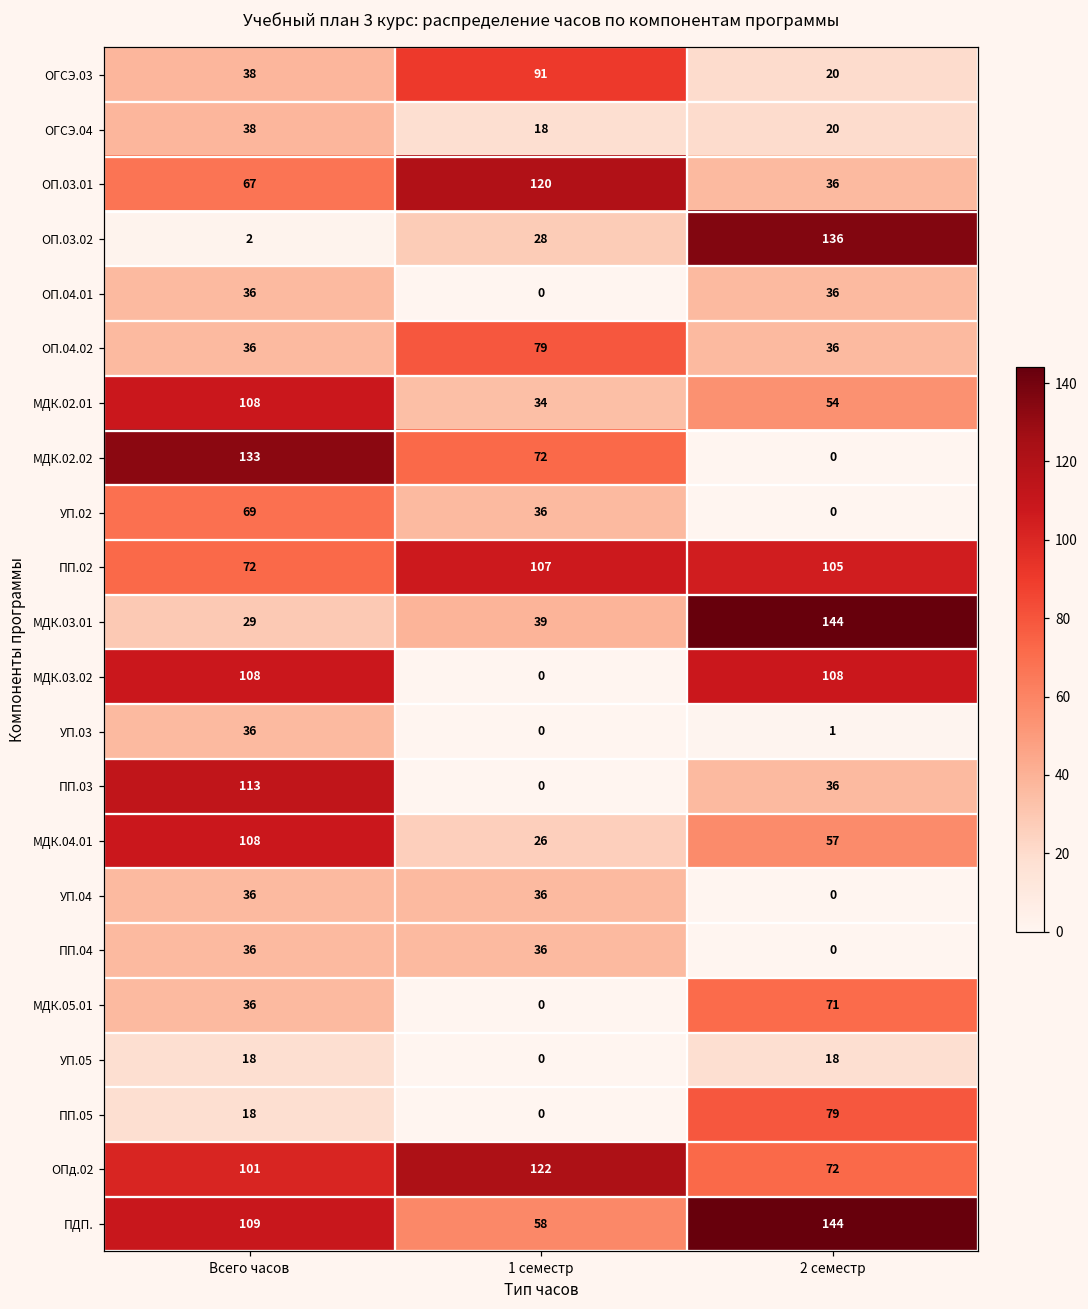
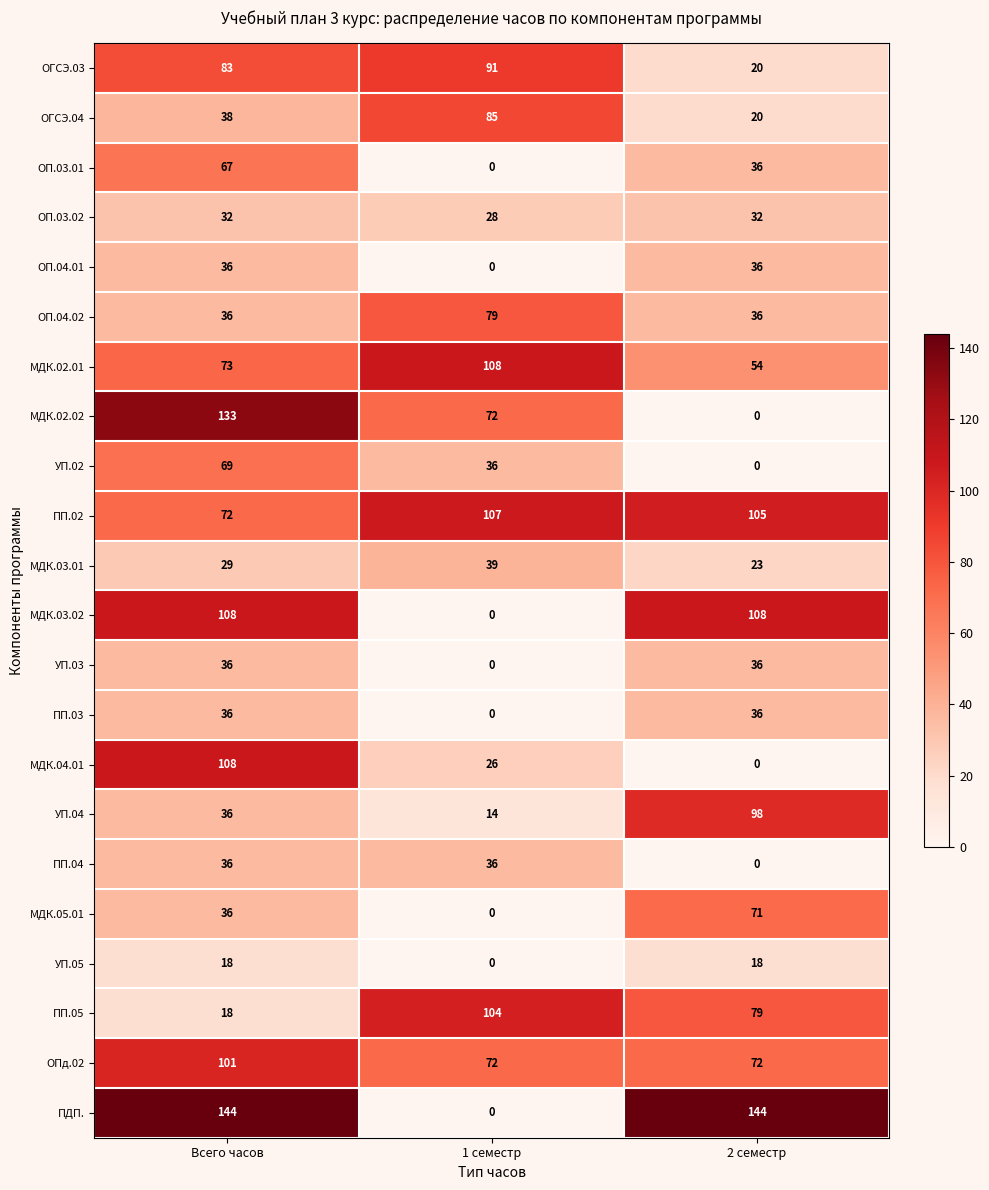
  {
    "ОГСЭ.03": {
-     "Всего часов": 38,
+     "Всего часов": 83,
      "1 семестр": 91,
      "2 семестр": 20
    },
    "ОГСЭ.04": {
      "Всего часов": 38,
-     "1 семестр": 18,
+     "1 семестр": 85,
      "2 семестр": 20
    },
    "ОП.03.01": {
      "Всего часов": 67,
-     "1 семестр": 120,
+     "1 семестр": 0,
      "2 семестр": 36
    },
    "ОП.03.02": {
-     "Всего часов": 2,
+     "Всего часов": 32,
      "1 семестр": 28,
-     "2 семестр": 136
+     "2 семестр": 32
    },
    "ОП.04.01": {
      "Всего часов": 36,
      "1 семестр": 0,
      "2 семестр": 36
    },
    "ОП.04.02": {
      "Всего часов": 36,
      "1 семестр": 79,
      "2 семестр": 36
    },
    "МДК.02.01": {
-     "Всего часов": 108,
-     "1 семестр": 34,
+     "Всего часов": 73,
+     "1 семестр": 108,
      "2 семестр": 54
    },
    "МДК.02.02": {
      "Всего часов": 133,
      "1 семестр": 72,
      "2 семестр": 0
    },
    "УП.02": {
      "Всего часов": 69,
      "1 семестр": 36,
      "2 семестр": 0
    },
    "ПП.02": {
      "Всего часов": 72,
      "1 семестр": 107,
      "2 семестр": 105
    },
    "МДК.03.01": {
      "Всего часов": 29,
      "1 семестр": 39,
-     "2 семестр": 144
+     "2 семестр": 23
    },
    "МДК.03.02": {
      "Всего часов": 108,
      "1 семестр": 0,
      "2 семестр": 108
    },
    "УП.03": {
      "Всего часов": 36,
      "1 семестр": 0,
-     "2 семестр": 1
+     "2 семестр": 36
    },
    "ПП.03": {
-     "Всего часов": 113,
+     "Всего часов": 36,
      "1 семестр": 0,
      "2 семестр": 36
    },
    "МДК.04.01": {
      "Всего часов": 108,
      "1 семестр": 26,
-     "2 семестр": 57
+     "2 семестр": 0
    },
    "УП.04": {
      "Всего часов": 36,
-     "1 семестр": 36,
-     "2 семестр": 0
+     "1 семестр": 14,
+     "2 семестр": 98
    },
    "ПП.04": {
      "Всего часов": 36,
      "1 семестр": 36,
      "2 семестр": 0
    },
    "МДК.05.01": {
      "Всего часов": 36,
      "1 семестр": 0,
      "2 семестр": 71
    },
    "УП.05": {
      "Всего часов": 18,
      "1 семестр": 0,
      "2 семестр": 18
    },
    "ПП.05": {
      "Всего часов": 18,
-     "1 семестр": 0,
+     "1 семестр": 104,
      "2 семестр": 79
    },
    "ОПд.02": {
      "Всего часов": 101,
-     "1 семестр": 122,
+     "1 семестр": 72,
      "2 семестр": 72
    },
    "ПДП.": {
-     "Всего часов": 109,
-     "1 семестр": 58,
+     "Всего часов": 144,
+     "1 семестр": 0,
      "2 семестр": 144
    }
  }
